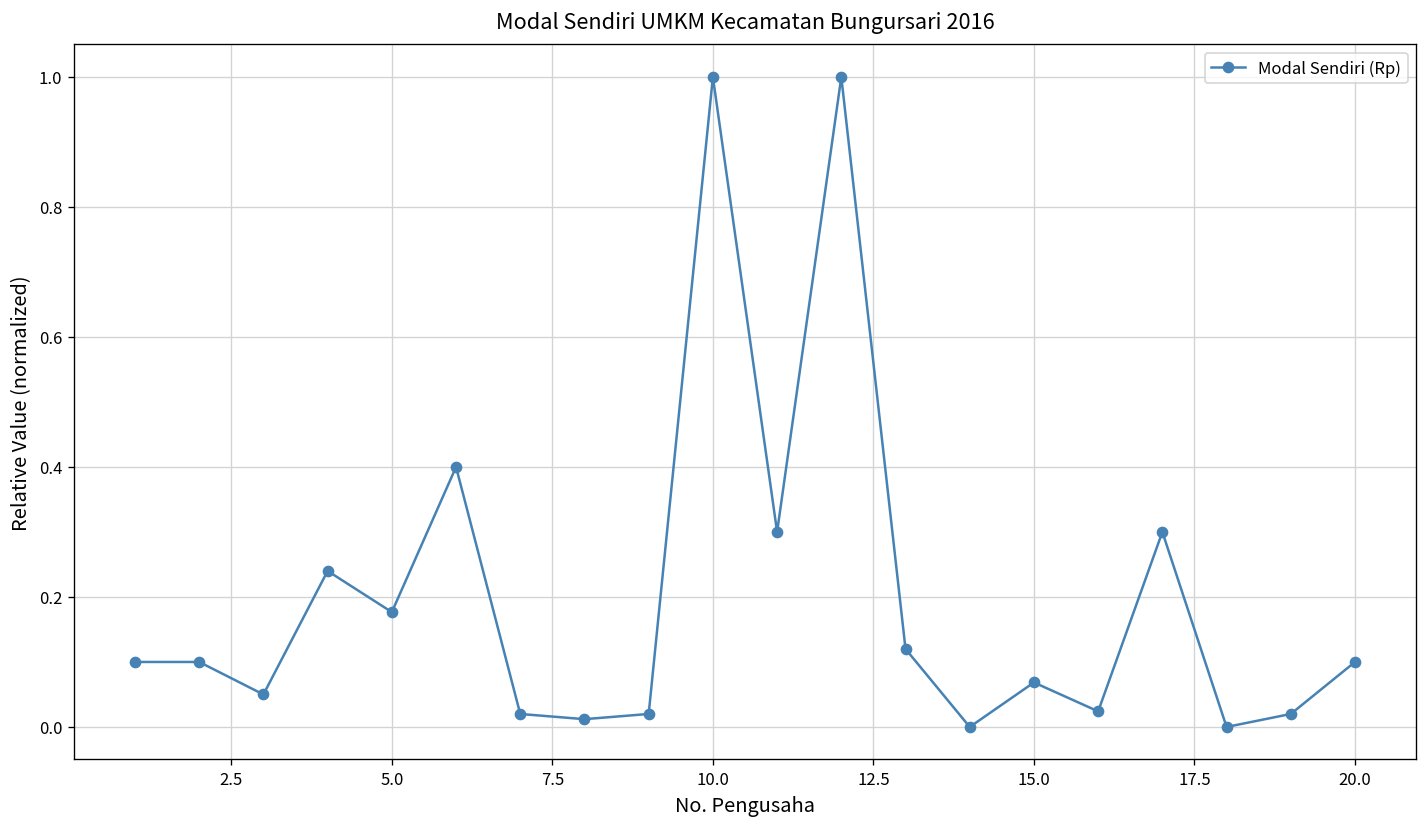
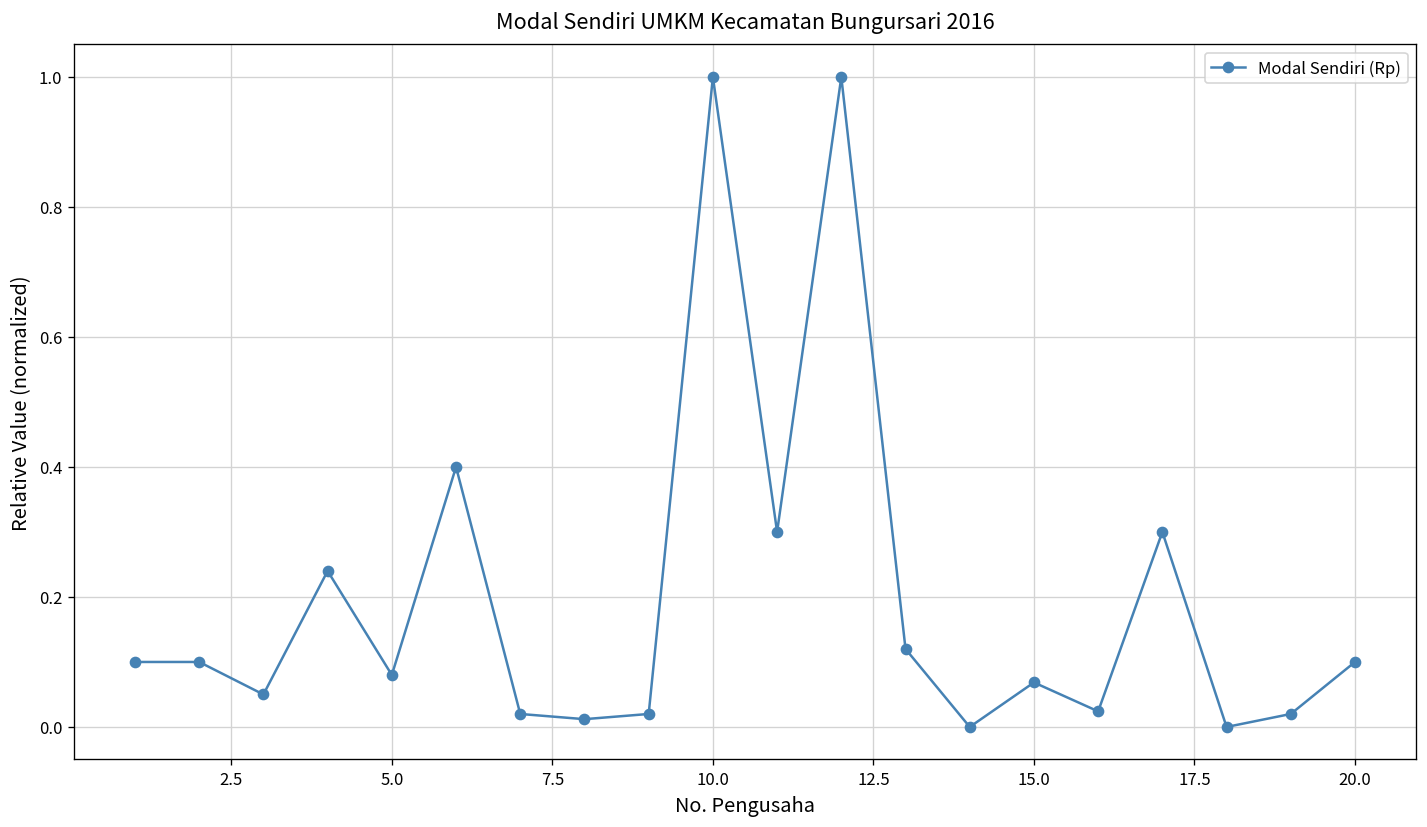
  {
-   "5.0": 0.18,
+   "5.0": 0.08,
    "10.0": 1.00,
    "15.0": 0.07,
    "20.0": 0.10
  }
